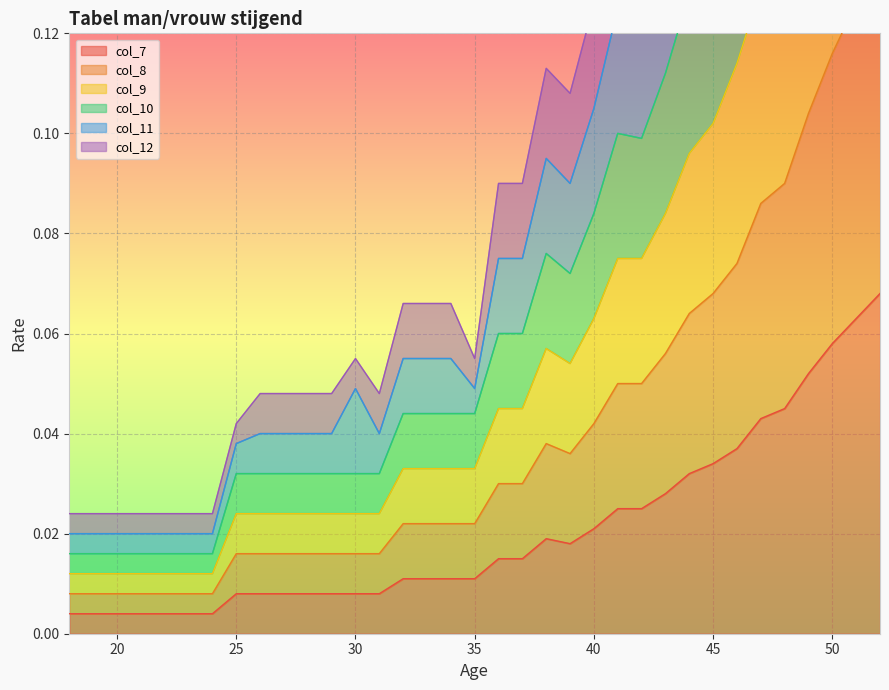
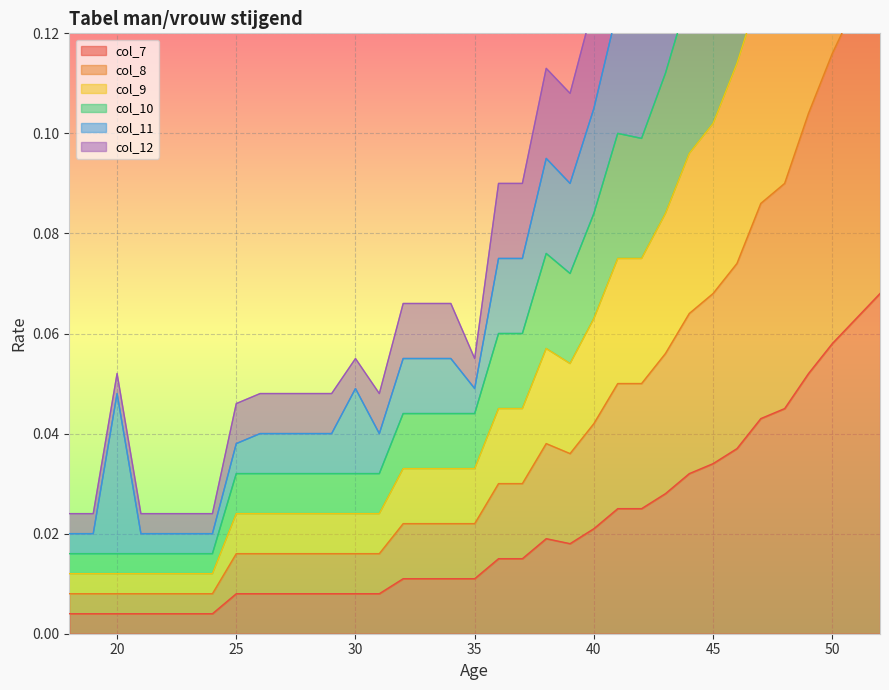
  {
    "col_10": {
      "20": 0.004,
      "25": 0.008,
      "30": 0.008,
      "35": 0.011,
      "40": 0.021
    },
    "col_11": {
-     "20": 0.004,
+     "20": 0.032,
      "25": 0.006,
      "30": 0.017,
      "35": 0.005,
      "40": 0.021
    },
    "col_12": {
      "20": 0.004,
-     "25": 0.004,
+     "25": 0.008,
      "30": 0.006,
      "35": 0.006
    }
  }
